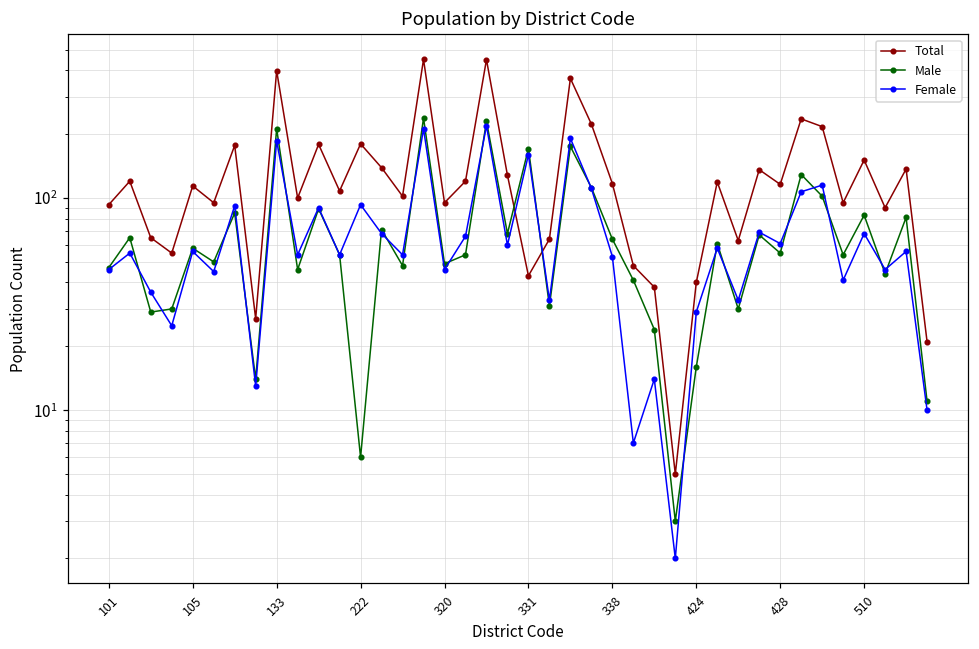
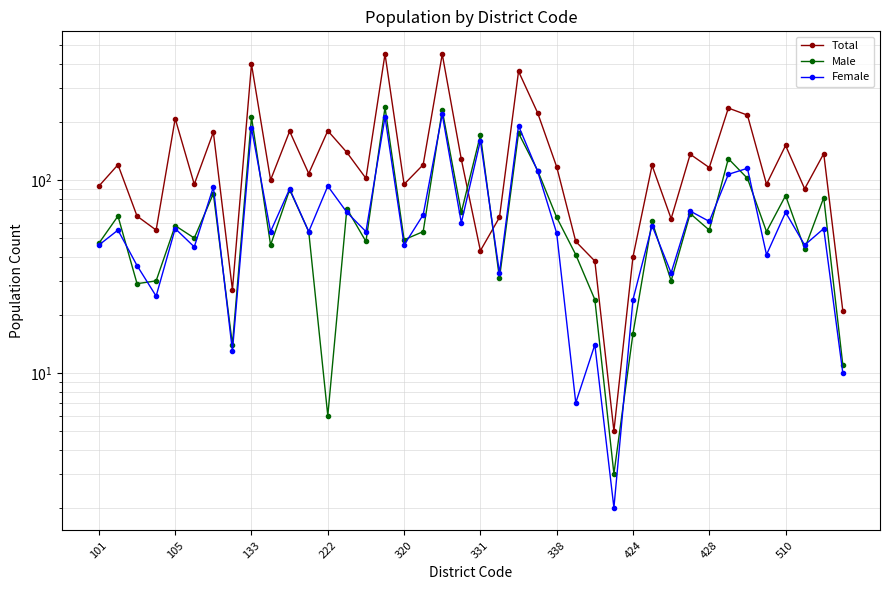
  {
    "Total": {
      "101": 90,
-     "105": 110,
+     "105": 210,
      "133": 400,
      "222": 180,
      "320": 100,
      "331": 43,
      "338": 120,
      "424": 40,
      "428": 120,
      "510": 150
    },
    "Male": {
      "105": 58,
      "133": 210,
      "222": 6,
      "320": 49,
      "331": 170,
      "338": 64,
      "424": 16,
      "428": 55,
      "510": 83
    },
    "Female": {
      "105": 56,
      "133": 190,
      "222": 90,
      "320": 46,
      "331": 160,
      "338": 53,
-     "424": 29,
+     "424": 24,
      "428": 61,
      "510": 68
    }
  }
